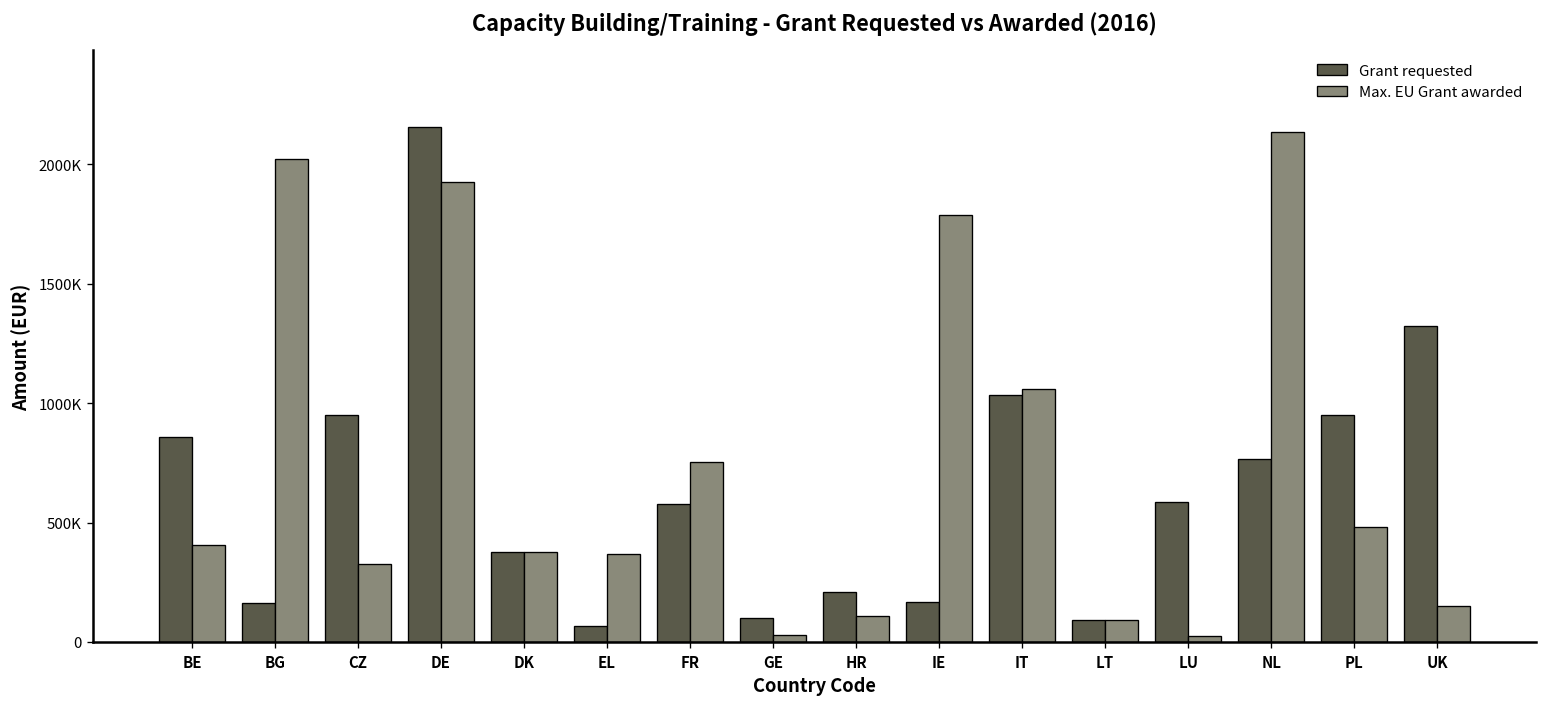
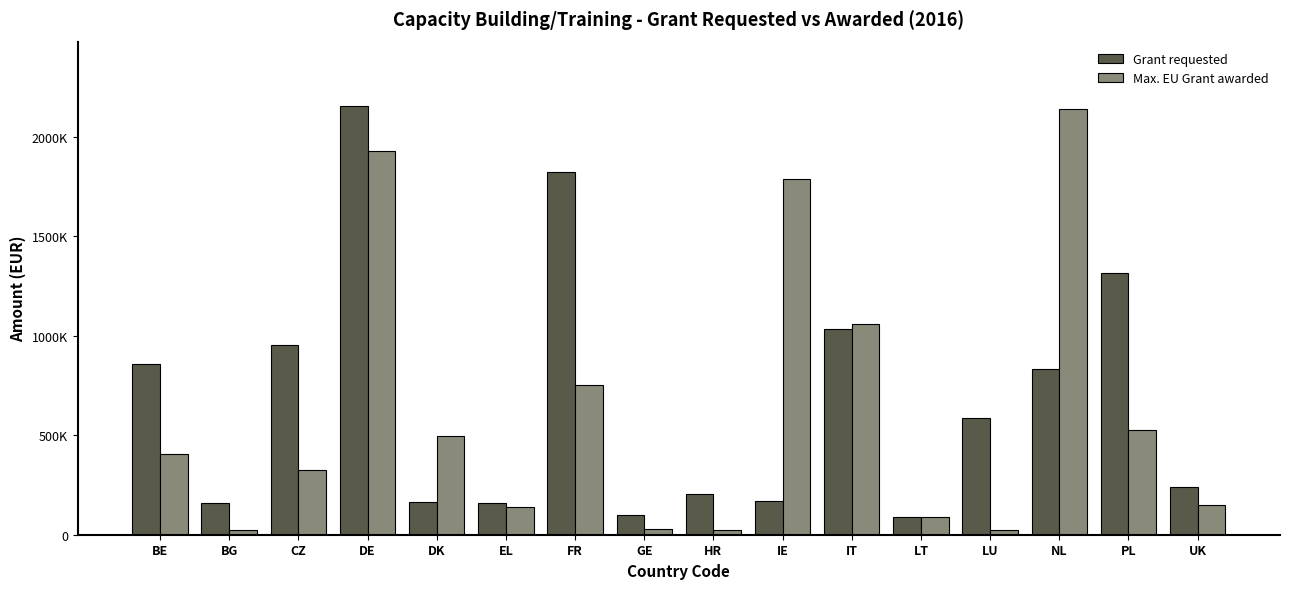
  {
    "Grant requested": {
      "BE": 860000,
      "BG": 160000,
      "CZ": 950000,
      "DE": 2160000,
-     "DK": 380000,
-     "EL": 60000,
-     "FR": 580000,
+     "DK": 160000,
+     "EL": 160000,
+     "FR": 1820000,
      "GE": 100000,
      "HR": 210000,
      "IE": 170000,
      "IT": 1030000,
      "LT": 90000,
      "LU": 590000,
-     "NL": 770000,
-     "PL": 950000,
-     "UK": 1320000
+     "NL": 830000,
+     "PL": 1310000,
+     "UK": 240000
    },
    "Max. EU Grant awarded": {
      "BE": 410000,
-     "BG": 2020000,
+     "BG": 30000,
      "CZ": 330000,
      "DE": 1930000,
-     "DK": 380000,
-     "EL": 370000,
+     "DK": 490000,
+     "EL": 140000,
      "FR": 750000,
      "GE": 30000,
-     "HR": 110000,
+     "HR": 20000,
      "IE": 1790000,
      "IT": 1060000,
      "LT": 90000,
      "LU": 30000,
      "NL": 2140000,
-     "PL": 480000,
+     "PL": 530000,
      "UK": 150000
    }
  }
